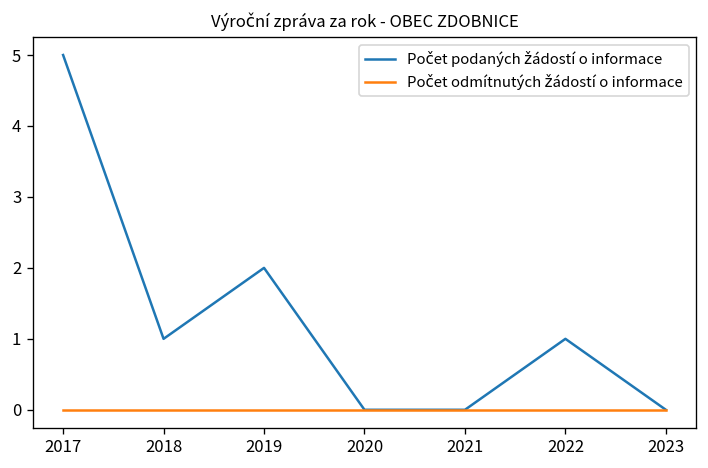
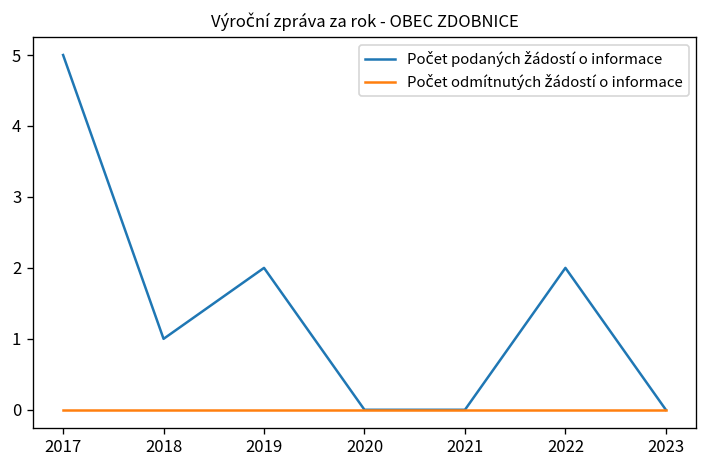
  {
    "Počet podaných žádostí o informace": {
      "2017": 5,
      "2018": 1,
      "2019": 2,
-     "2022": 1
+     "2022": 2
    },
    "Počet odmítnutých žádostí o informace": {
      "2017": 0,
      "2018": 0,
      "2019": 0,
      "2022": 0
    }
  }
